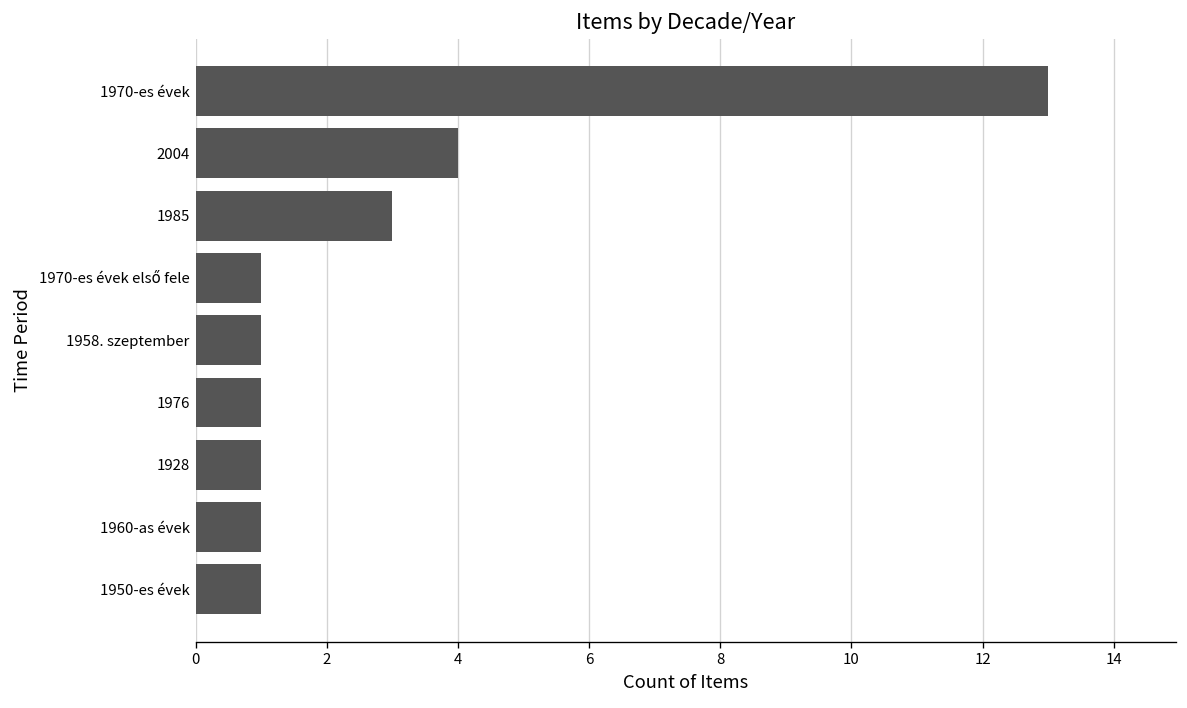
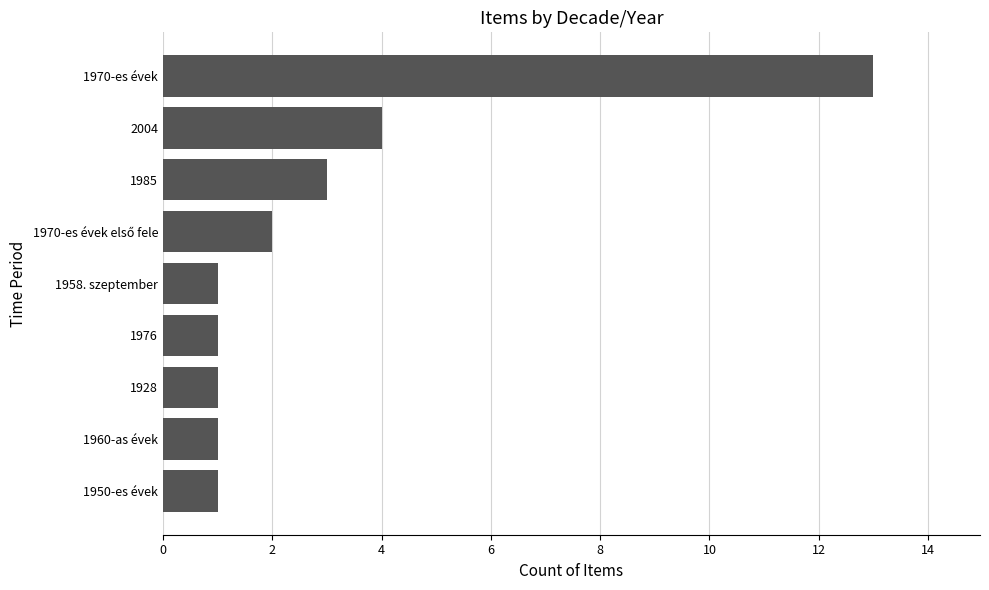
  {
    "1970-es évek": 13,
    "2004": 4,
    "1985": 3,
-   "1970-es évek első fele": 1,
+   "1970-es évek első fele": 2,
    "1958. szeptember": 1,
    "1976": 1,
    "1928": 1,
    "1960-as évek": 1,
    "1950-es évek": 1
  }
